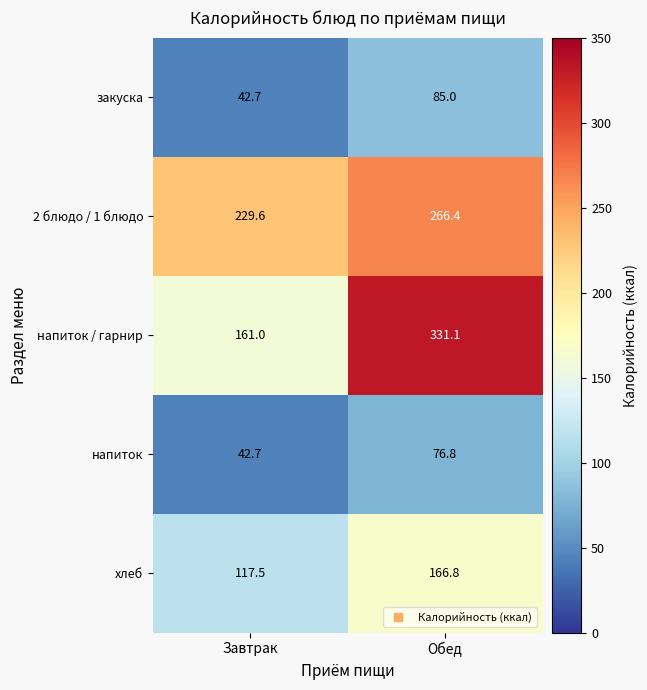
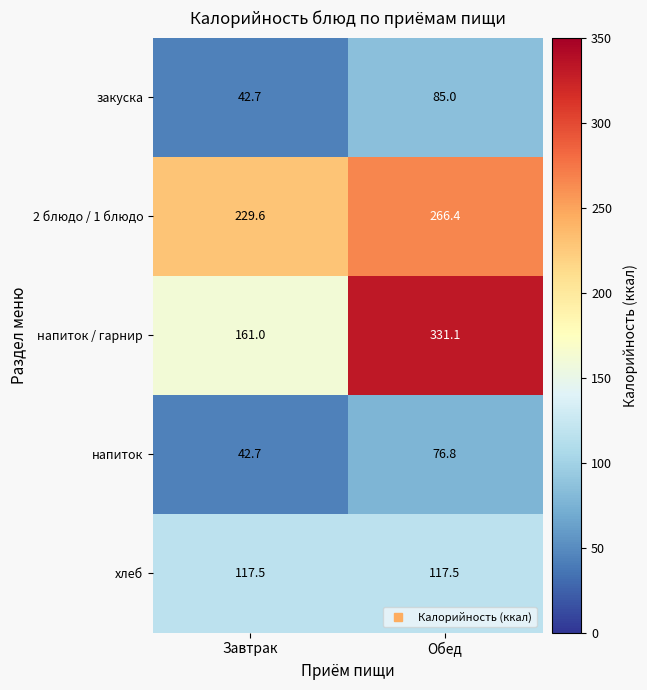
  {
    "закуска": {
      "Завтрак": 42.7,
      "Обед": 85.0
    },
    "2 блюдо / 1 блюдо": {
      "Завтрак": 229.6,
      "Обед": 266.4
    },
    "напиток / гарнир": {
      "Завтрак": 161.0,
      "Обед": 331.1
    },
    "напиток": {
      "Завтрак": 42.7,
      "Обед": 76.8
    },
    "хлеб": {
      "Завтрак": 117.5,
-     "Обед": 166.8
+     "Обед": 117.5
    }
  }
